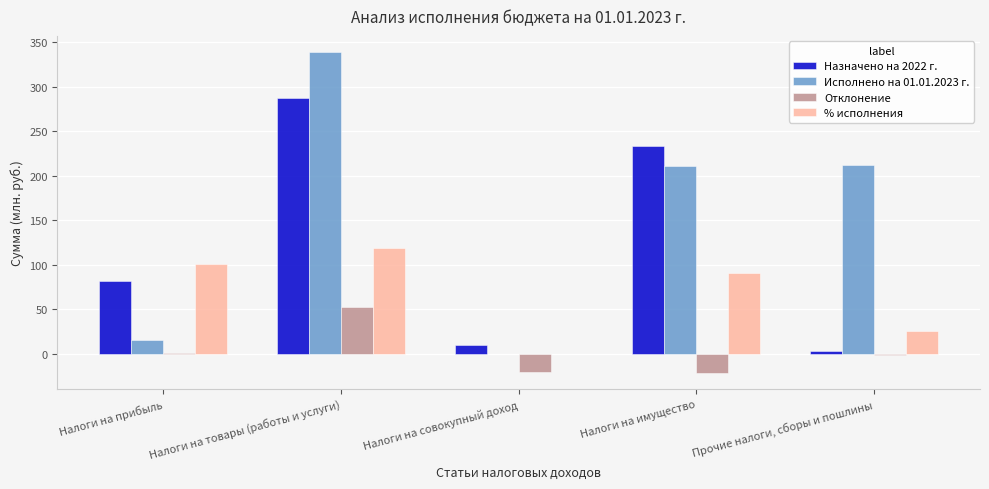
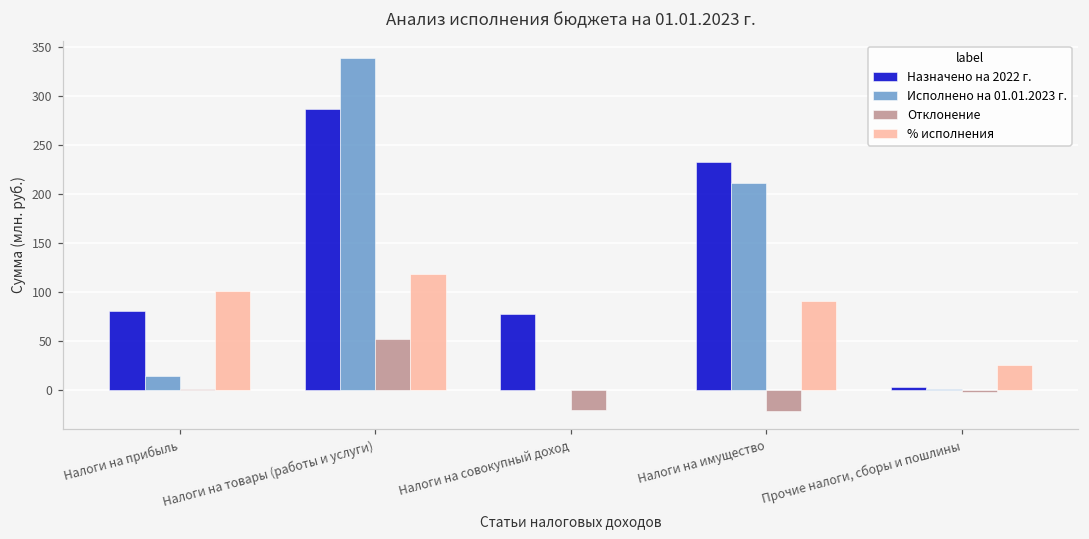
  {
    "Назначено на 2022 г.": {
      "Налоги на прибыль": 80,
      "Налоги на товары (работы и услуги)": 290,
-     "Налоги на совокупный доход": 10,
+     "Налоги на совокупный доход": 80,
      "Налоги на имущество": 230,
      "Прочие налоги, сборы и пошлины": 0
    },
    "Исполнено на 01.01.2023 г.": {
      "Налоги на прибыль": 10,
      "Налоги на товары (работы и услуги)": 340,
      "Налоги на совокупный доход": 0,
      "Налоги на имущество": 210,
-     "Прочие налоги, сборы и пошлины": 210
+     "Прочие налоги, сборы и пошлины": 0
    },
    "Отклонение": {
      "Налоги на товары (работы и услуги)": 50,
      "Налоги на совокупный доход": -20,
      "Налоги на имущество": -20
    },
    "% исполнения": {
      "Налоги на прибыль": 100,
      "Налоги на товары (работы и услуги)": 120,
      "Налоги на совокупный доход": 0,
      "Налоги на имущество": 90,
      "Прочие налоги, сборы и пошлины": 30
    }
  }
